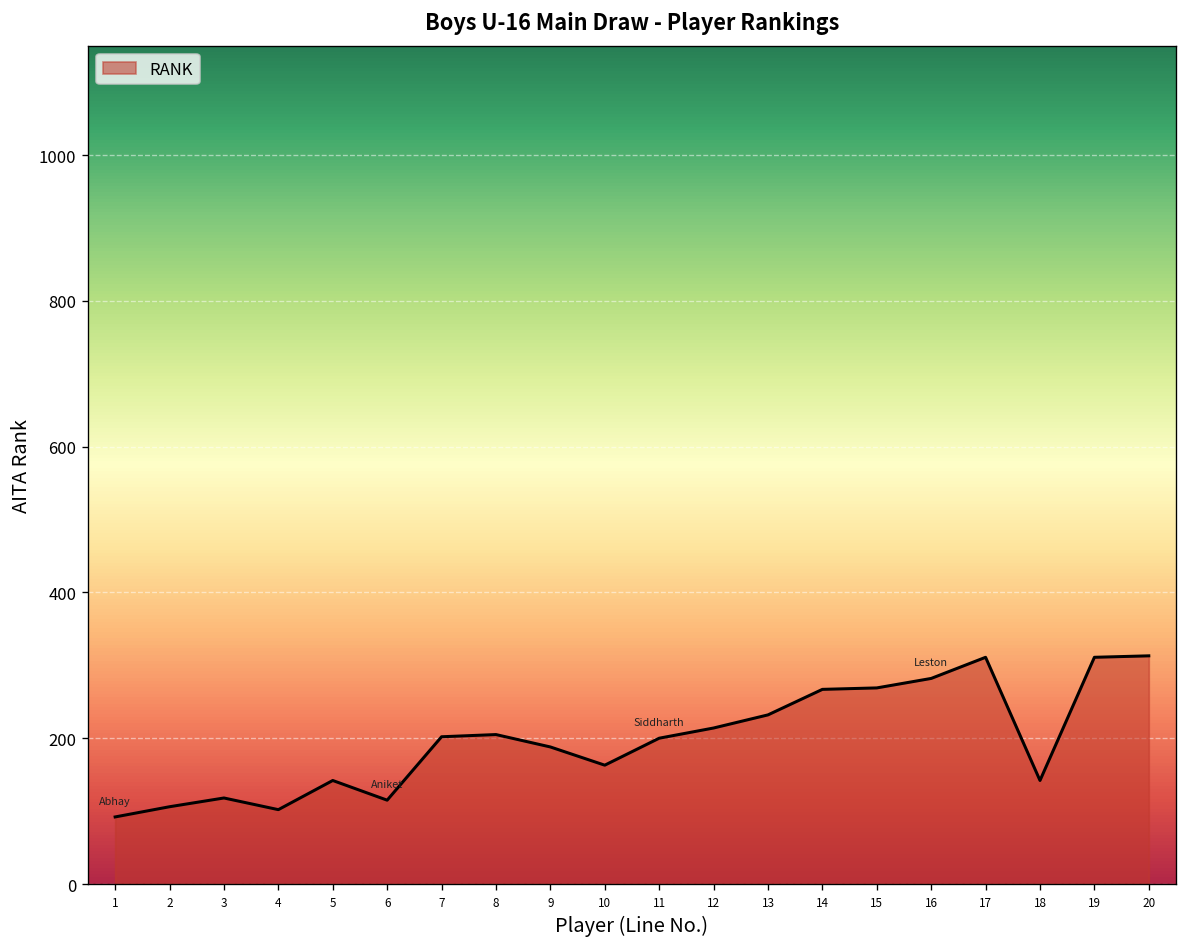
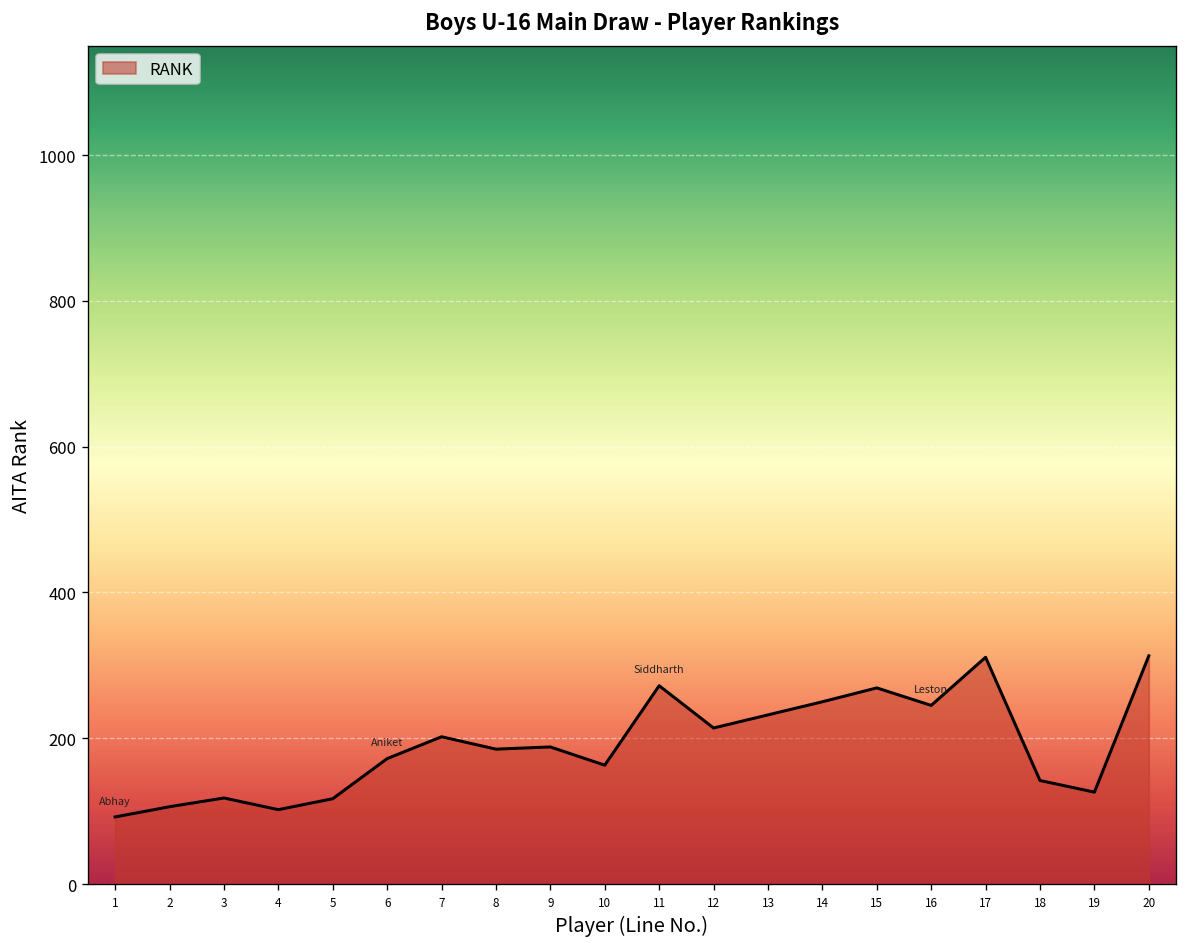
  {
    "1": 90,
    "2": 110,
    "3": 120,
    "4": 100,
-   "5": 140,
-   "6": 120,
+   "5": 120,
+   "6": 170,
    "7": 200,
-   "8": 210,
+   "8": 190,
    "9": 190,
    "10": 160,
-   "11": 200,
+   "11": 270,
    "12": 210,
    "13": 230,
-   "14": 270,
+   "14": 250,
    "15": 270,
-   "16": 280,
+   "16": 250,
    "17": 310,
    "18": 140,
-   "19": 310,
+   "19": 130,
    "20": 310
  }
